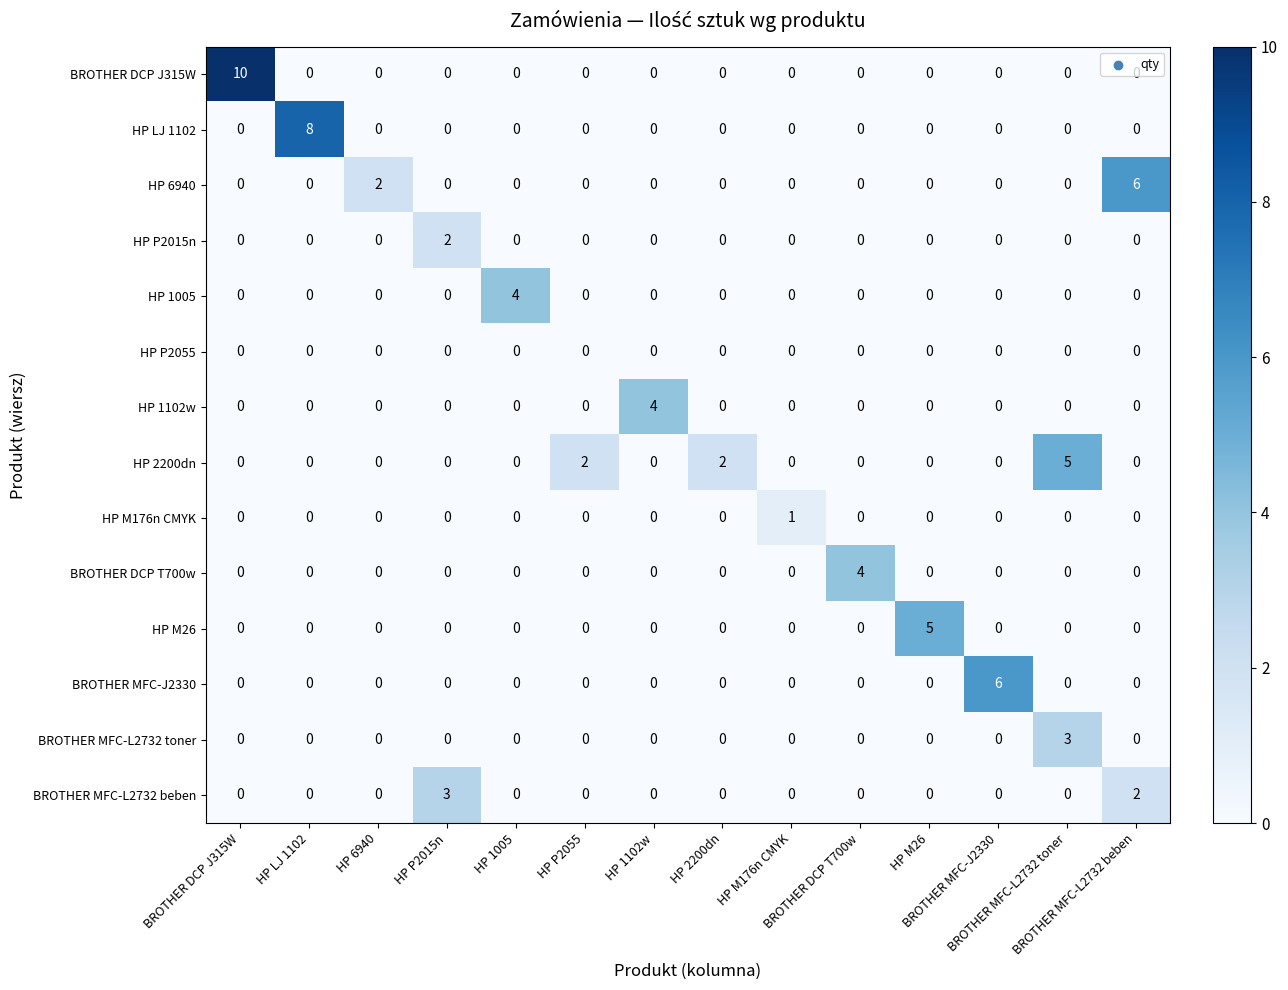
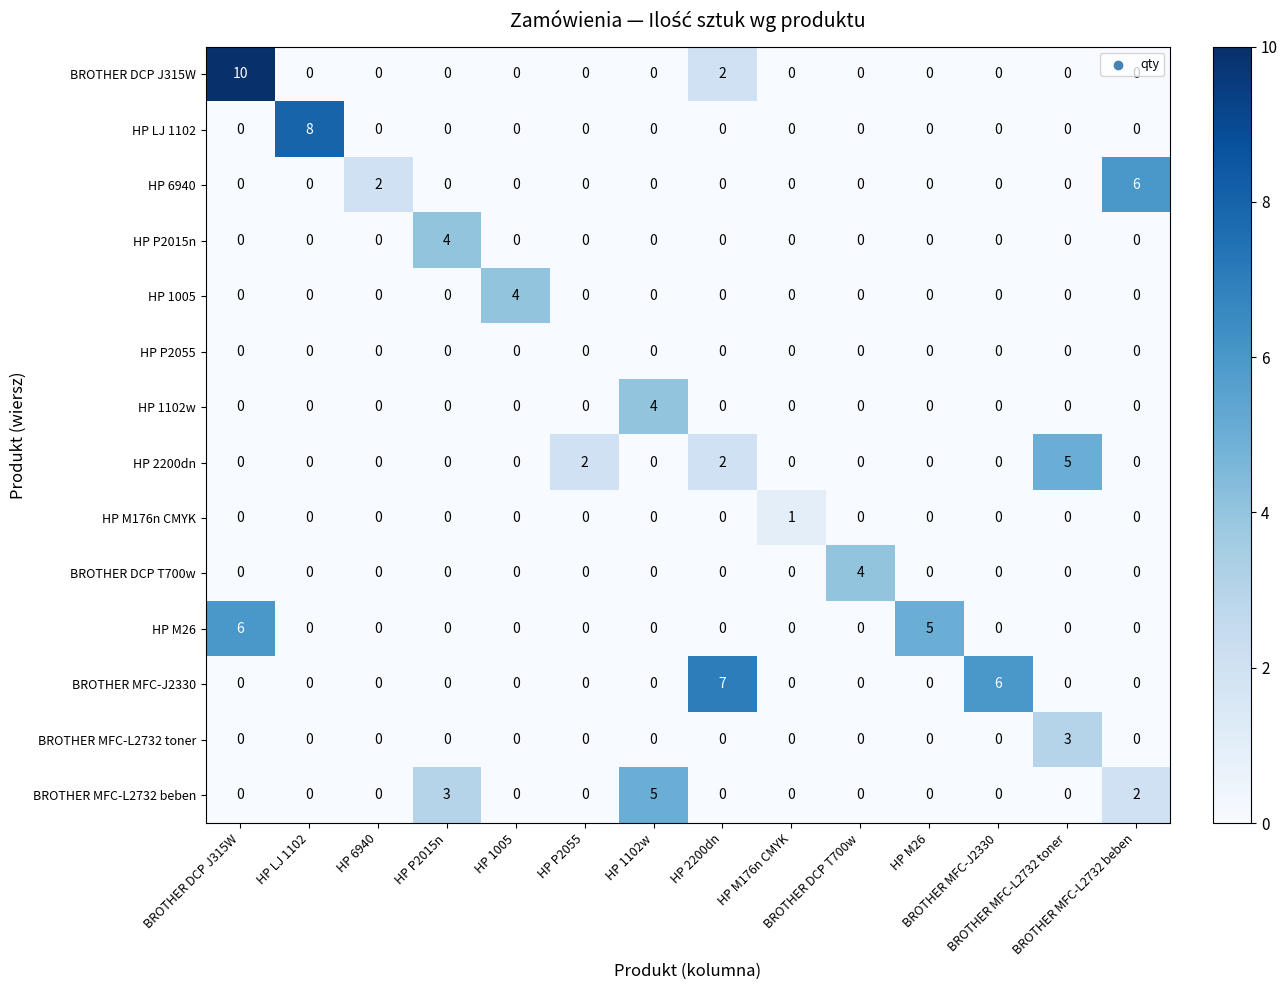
  {
    "BROTHER DCP J315W": {
      "BROTHER DCP J315W": 10,
      "HP LJ 1102": 0,
      "HP 6940": 0,
      "HP P2015n": 0,
      "HP 1005": 0,
      "HP P2055": 0,
      "HP 1102w": 0,
-     "HP 2200dn": 0,
+     "HP 2200dn": 2,
      "HP M176n CMYK": 0,
      "BROTHER DCP T700w": 0,
      "HP M26": 0,
      "BROTHER MFC-J2330": 0,
      "BROTHER MFC-L2732 toner": 0
    },
    "HP LJ 1102": {
      "BROTHER DCP J315W": 0,
      "HP LJ 1102": 8,
      "HP 6940": 0,
      "HP P2015n": 0,
      "HP 1005": 0,
      "HP P2055": 0,
      "HP 1102w": 0,
      "HP 2200dn": 0,
      "HP M176n CMYK": 0,
      "BROTHER DCP T700w": 0,
      "HP M26": 0,
      "BROTHER MFC-J2330": 0,
      "BROTHER MFC-L2732 toner": 0,
      "BROTHER MFC-L2732 beben": 0
    },
    "HP 6940": {
      "BROTHER DCP J315W": 0,
      "HP LJ 1102": 0,
      "HP 6940": 2,
      "HP P2015n": 0,
      "HP 1005": 0,
      "HP P2055": 0,
      "HP 1102w": 0,
      "HP 2200dn": 0,
      "HP M176n CMYK": 0,
      "BROTHER DCP T700w": 0,
      "HP M26": 0,
      "BROTHER MFC-J2330": 0,
      "BROTHER MFC-L2732 toner": 0,
      "BROTHER MFC-L2732 beben": 6
    },
    "HP P2015n": {
      "BROTHER DCP J315W": 0,
      "HP LJ 1102": 0,
      "HP 6940": 0,
-     "HP P2015n": 2,
+     "HP P2015n": 4,
      "HP 1005": 0,
      "HP P2055": 0,
      "HP 1102w": 0,
      "HP 2200dn": 0,
      "HP M176n CMYK": 0,
      "BROTHER DCP T700w": 0,
      "HP M26": 0,
      "BROTHER MFC-J2330": 0,
      "BROTHER MFC-L2732 toner": 0,
      "BROTHER MFC-L2732 beben": 0
    },
    "HP 1005": {
      "BROTHER DCP J315W": 0,
      "HP LJ 1102": 0,
      "HP 6940": 0,
      "HP P2015n": 0,
      "HP 1005": 4,
      "HP P2055": 0,
      "HP 1102w": 0,
      "HP 2200dn": 0,
      "HP M176n CMYK": 0,
      "BROTHER DCP T700w": 0,
      "HP M26": 0,
      "BROTHER MFC-J2330": 0,
      "BROTHER MFC-L2732 toner": 0,
      "BROTHER MFC-L2732 beben": 0
    },
    "HP P2055": {
      "BROTHER DCP J315W": 0,
      "HP LJ 1102": 0,
      "HP 6940": 0,
      "HP P2015n": 0,
      "HP 1005": 0,
      "HP P2055": 0,
      "HP 1102w": 0,
      "HP 2200dn": 0,
      "HP M176n CMYK": 0,
      "BROTHER DCP T700w": 0,
      "HP M26": 0,
      "BROTHER MFC-J2330": 0,
      "BROTHER MFC-L2732 toner": 0,
      "BROTHER MFC-L2732 beben": 0
    },
    "HP 1102w": {
      "BROTHER DCP J315W": 0,
      "HP LJ 1102": 0,
      "HP 6940": 0,
      "HP P2015n": 0,
      "HP 1005": 0,
      "HP P2055": 0,
      "HP 1102w": 4,
      "HP 2200dn": 0,
      "HP M176n CMYK": 0,
      "BROTHER DCP T700w": 0,
      "HP M26": 0,
      "BROTHER MFC-J2330": 0,
      "BROTHER MFC-L2732 toner": 0,
      "BROTHER MFC-L2732 beben": 0
    },
    "HP 2200dn": {
      "BROTHER DCP J315W": 0,
      "HP LJ 1102": 0,
      "HP 6940": 0,
      "HP P2015n": 0,
      "HP 1005": 0,
      "HP P2055": 2,
      "HP 1102w": 0,
      "HP 2200dn": 2,
      "HP M176n CMYK": 0,
      "BROTHER DCP T700w": 0,
      "HP M26": 0,
      "BROTHER MFC-J2330": 0,
      "BROTHER MFC-L2732 toner": 5,
      "BROTHER MFC-L2732 beben": 0
    },
    "HP M176n CMYK": {
      "BROTHER DCP J315W": 0,
      "HP LJ 1102": 0,
      "HP 6940": 0,
      "HP P2015n": 0,
      "HP 1005": 0,
      "HP P2055": 0,
      "HP 1102w": 0,
      "HP 2200dn": 0,
      "HP M176n CMYK": 1,
      "BROTHER DCP T700w": 0,
      "HP M26": 0,
      "BROTHER MFC-J2330": 0,
      "BROTHER MFC-L2732 toner": 0,
      "BROTHER MFC-L2732 beben": 0
    },
    "BROTHER DCP T700w": {
      "BROTHER DCP J315W": 0,
      "HP LJ 1102": 0,
      "HP 6940": 0,
      "HP P2015n": 0,
      "HP 1005": 0,
      "HP P2055": 0,
      "HP 1102w": 0,
      "HP 2200dn": 0,
      "HP M176n CMYK": 0,
      "BROTHER DCP T700w": 4,
      "HP M26": 0,
      "BROTHER MFC-J2330": 0,
      "BROTHER MFC-L2732 toner": 0,
      "BROTHER MFC-L2732 beben": 0
    },
    "HP M26": {
-     "BROTHER DCP J315W": 0,
+     "BROTHER DCP J315W": 6,
      "HP LJ 1102": 0,
      "HP 6940": 0,
      "HP P2015n": 0,
      "HP 1005": 0,
      "HP P2055": 0,
      "HP 1102w": 0,
      "HP 2200dn": 0,
      "HP M176n CMYK": 0,
      "BROTHER DCP T700w": 0,
      "HP M26": 5,
      "BROTHER MFC-J2330": 0,
      "BROTHER MFC-L2732 toner": 0,
      "BROTHER MFC-L2732 beben": 0
    },
    "BROTHER MFC-J2330": {
      "BROTHER DCP J315W": 0,
      "HP LJ 1102": 0,
      "HP 6940": 0,
      "HP P2015n": 0,
      "HP 1005": 0,
      "HP P2055": 0,
      "HP 1102w": 0,
-     "HP 2200dn": 0,
+     "HP 2200dn": 7,
      "HP M176n CMYK": 0,
      "BROTHER DCP T700w": 0,
      "HP M26": 0,
      "BROTHER MFC-J2330": 6,
      "BROTHER MFC-L2732 toner": 0,
      "BROTHER MFC-L2732 beben": 0
    },
    "BROTHER MFC-L2732 toner": {
      "BROTHER DCP J315W": 0,
      "HP LJ 1102": 0,
      "HP 6940": 0,
      "HP P2015n": 0,
      "HP 1005": 0,
      "HP P2055": 0,
      "HP 1102w": 0,
      "HP 2200dn": 0,
      "HP M176n CMYK": 0,
      "BROTHER DCP T700w": 0,
      "HP M26": 0,
      "BROTHER MFC-J2330": 0,
      "BROTHER MFC-L2732 toner": 3,
      "BROTHER MFC-L2732 beben": 0
    },
    "BROTHER MFC-L2732 beben": {
      "BROTHER DCP J315W": 0,
      "HP LJ 1102": 0,
      "HP 6940": 0,
      "HP P2015n": 3,
      "HP 1005": 0,
      "HP P2055": 0,
-     "HP 1102w": 0,
+     "HP 1102w": 5,
      "HP 2200dn": 0,
      "HP M176n CMYK": 0,
      "BROTHER DCP T700w": 0,
      "HP M26": 0,
      "BROTHER MFC-J2330": 0,
      "BROTHER MFC-L2732 toner": 0,
      "BROTHER MFC-L2732 beben": 2
    }
  }
